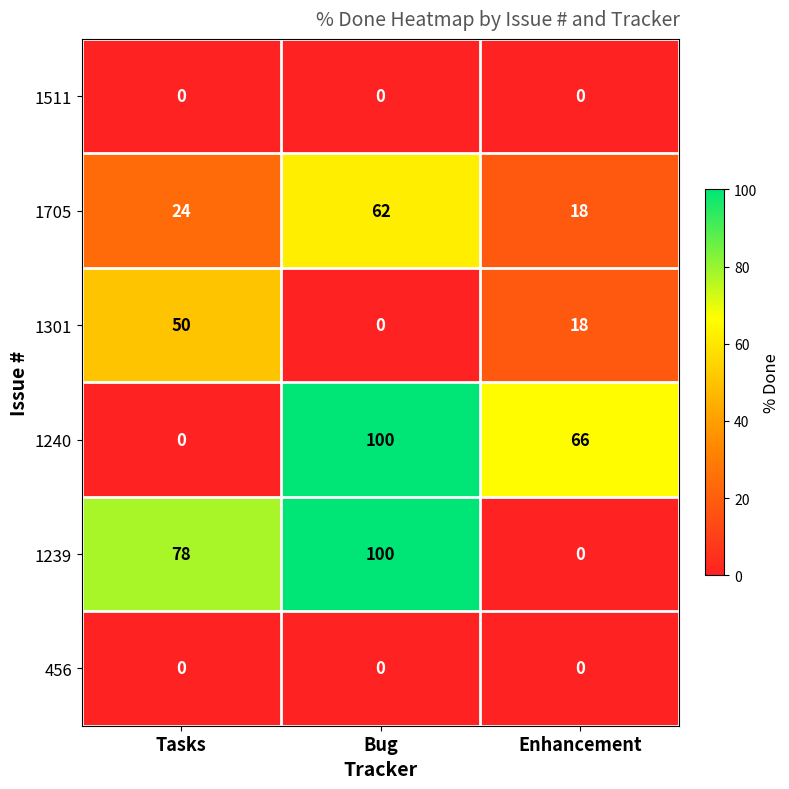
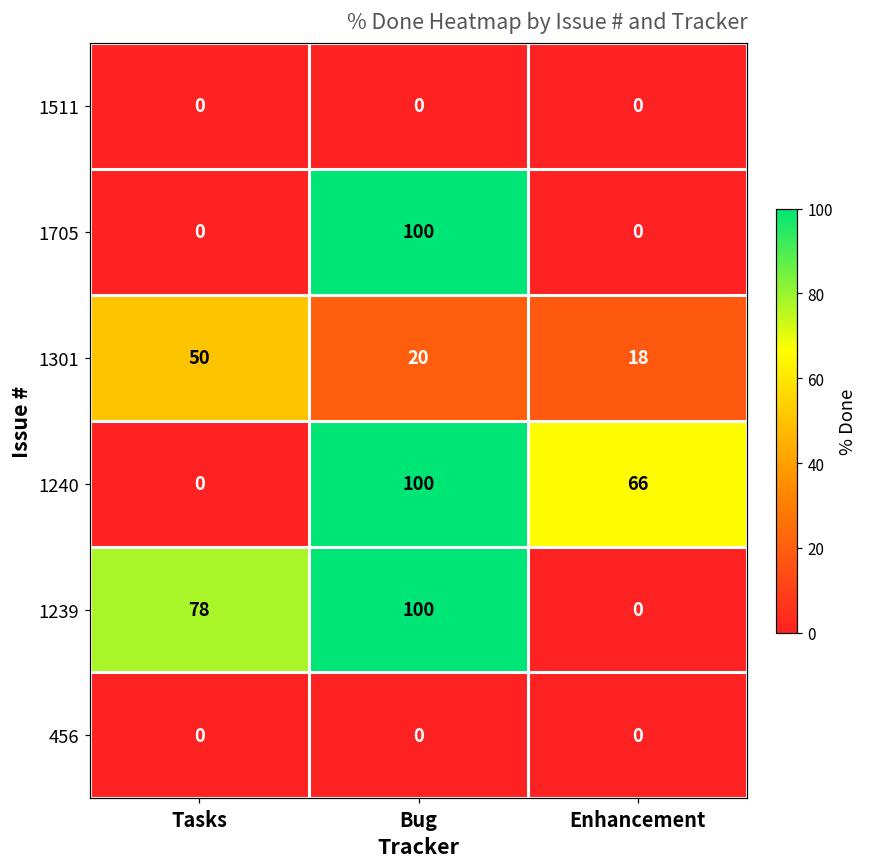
  {
    "1511": {
      "Tasks": 0,
      "Bug": 0,
      "Enhancement": 0
    },
    "1705": {
-     "Tasks": 24,
-     "Bug": 62,
-     "Enhancement": 18
+     "Tasks": 0,
+     "Bug": 100,
+     "Enhancement": 0
    },
    "1301": {
      "Tasks": 50,
-     "Bug": 0,
+     "Bug": 20,
      "Enhancement": 18
    },
    "1240": {
      "Tasks": 0,
      "Bug": 100,
      "Enhancement": 66
    },
    "1239": {
      "Tasks": 78,
      "Bug": 100,
      "Enhancement": 0
    },
    "456": {
      "Tasks": 0,
      "Bug": 0,
      "Enhancement": 0
    }
  }
